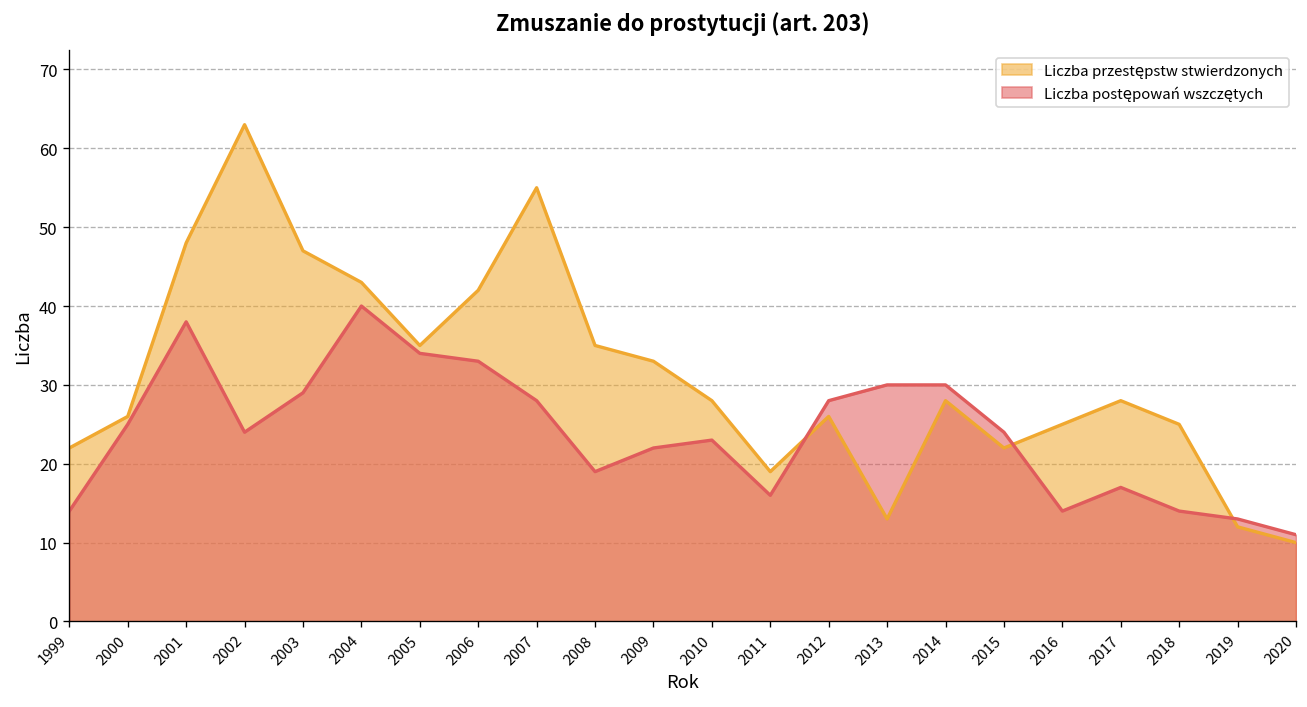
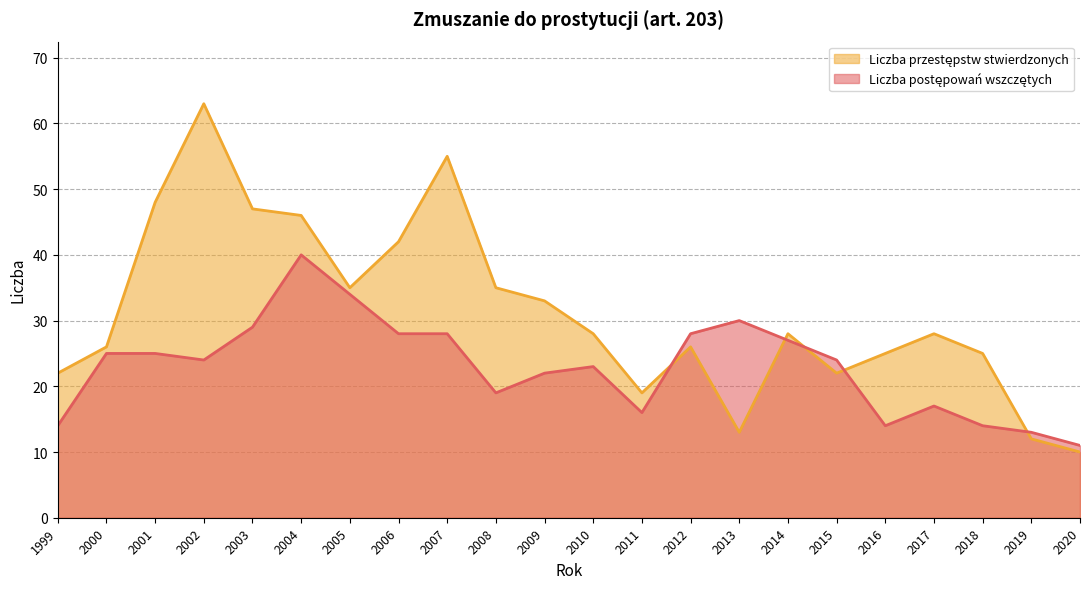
  {
    "Liczba przestępstw stwierdzonych": {
      "1999": 22,
      "2000": 26,
      "2001": 48,
      "2002": 63,
      "2003": 47,
-     "2004": 43,
+     "2004": 46,
      "2005": 35,
      "2006": 42,
      "2007": 55,
      "2008": 35,
      "2009": 33,
      "2010": 28,
      "2011": 19,
      "2012": 26,
      "2013": 13,
      "2014": 28,
      "2015": 22,
      "2016": 25,
      "2017": 28,
      "2018": 25,
      "2019": 12,
      "2020": 10
    },
    "Liczba postępowań wszczętych": {
      "1999": 14,
      "2000": 25,
-     "2001": 38,
+     "2001": 25,
      "2002": 24,
      "2003": 29,
      "2004": 40,
      "2005": 34,
-     "2006": 33,
+     "2006": 28,
      "2007": 28,
      "2008": 19,
      "2009": 22,
      "2010": 23,
      "2011": 16,
      "2012": 28,
      "2013": 30,
-     "2014": 30,
+     "2014": 27,
      "2015": 24,
      "2016": 14,
      "2017": 17,
      "2018": 14,
      "2019": 13,
      "2020": 11
    }
  }
